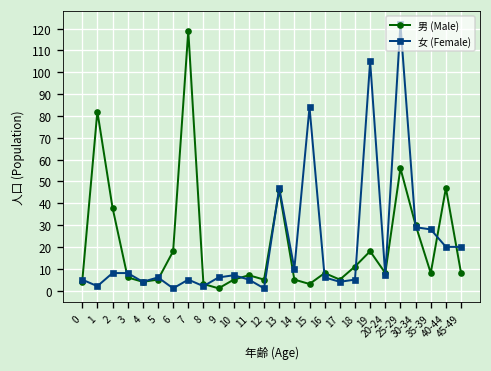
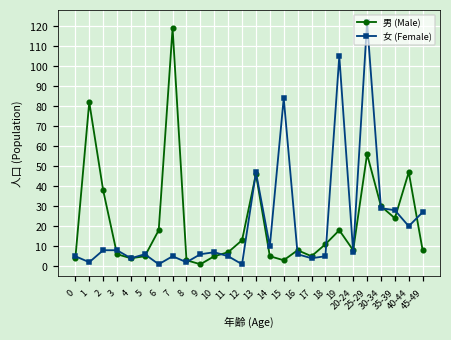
  {
    "男 (Male)": {
      "1": 82,
      "2": 38,
      "3": 6,
      "6": 18,
      "7": 119,
      "9": 1,
      "10": 5,
      "11": 7,
-     "12": 5,
+     "12": 13,
      "14": 5,
      "15": 3,
      "16": 8,
      "18": 11,
      "19": 18,
      "25-29": 56,
-     "35-39": 8,
+     "35-39": 24,
      "40-44": 47,
      "45-49": 8
    },
    "女 (Female)": {
      "1": 2,
      "2": 8,
      "3": 8,
      "6": 1,
      "7": 5,
      "9": 6,
      "10": 7,
      "11": 5,
      "12": 1,
      "14": 10,
      "15": 84,
      "16": 6,
      "18": 5,
      "19": 105,
      "35-39": 28,
      "40-44": 20,
-     "45-49": 20
+     "45-49": 27
    }
  }
